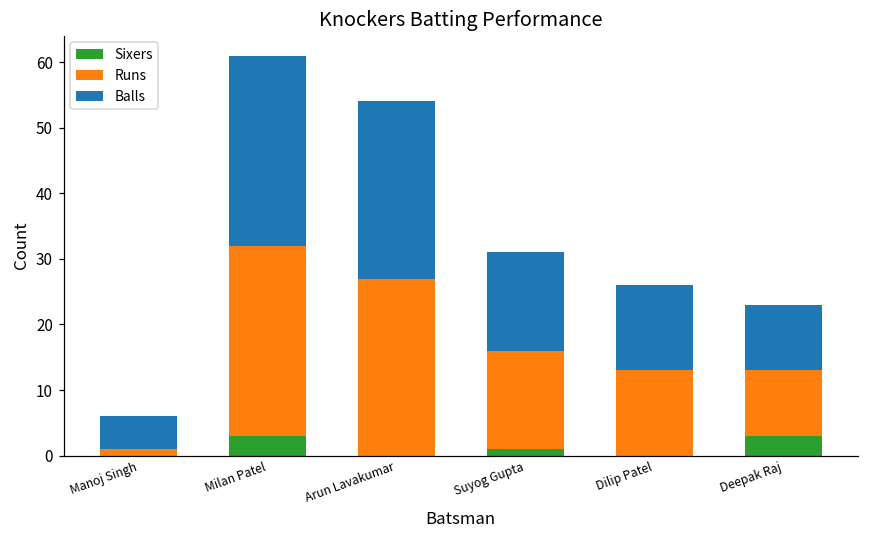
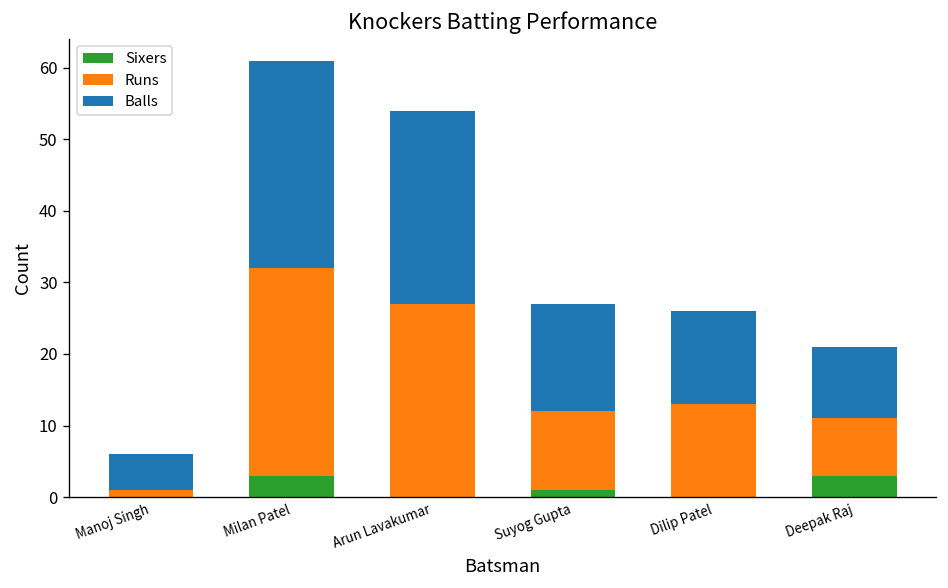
  {
    "Sixers": {
      "Manoj Singh": 0,
      "Milan Patel": 3,
      "Arun Lavakumar": 0,
      "Suyog Gupta": 1,
      "Dilip Patel": 0,
      "Deepak Raj": 3
    },
    "Runs": {
      "Manoj Singh": 1,
      "Milan Patel": 29,
      "Arun Lavakumar": 27,
-     "Suyog Gupta": 15,
+     "Suyog Gupta": 11,
      "Dilip Patel": 13,
-     "Deepak Raj": 10
+     "Deepak Raj": 8
    },
    "Balls": {
      "Manoj Singh": 5,
      "Milan Patel": 29,
      "Arun Lavakumar": 27,
      "Suyog Gupta": 15,
      "Dilip Patel": 13,
      "Deepak Raj": 10
    }
  }
